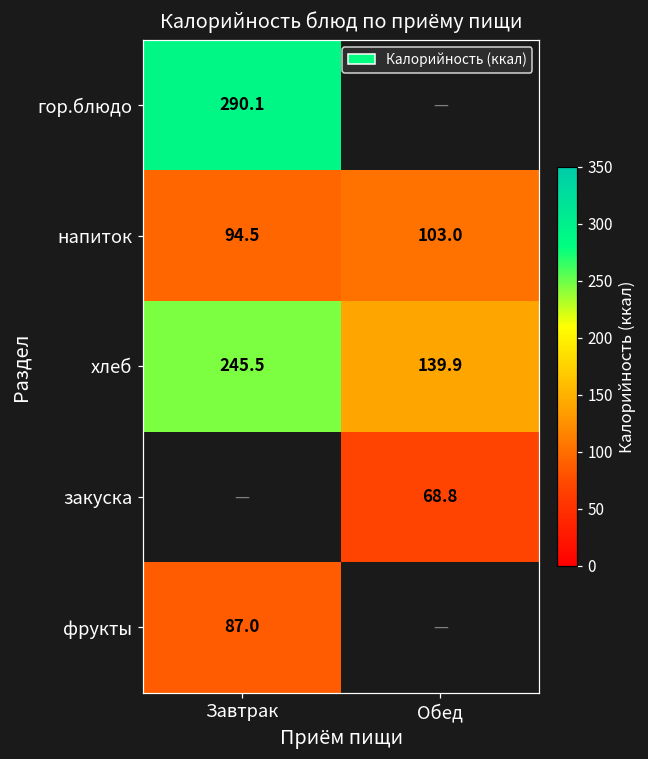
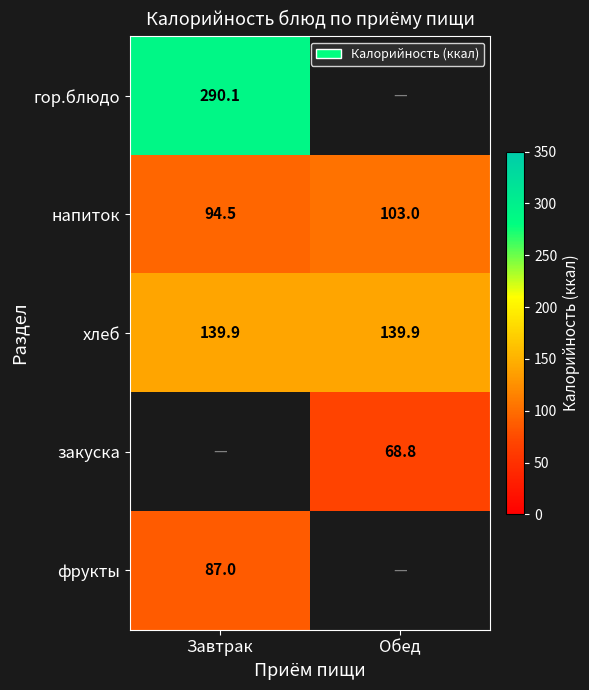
  {
    "гор.блюдо": {
      "Завтрак": 290.1
    },
    "напиток": {
      "Завтрак": 94.5,
      "Обед": 103.0
    },
    "хлеб": {
-     "Завтрак": 245.5,
+     "Завтрак": 139.9,
      "Обед": 139.9
    },
    "закуска": {
      "Обед": 68.8
    },
    "фрукты": {
      "Завтрак": 87.0
    }
  }
